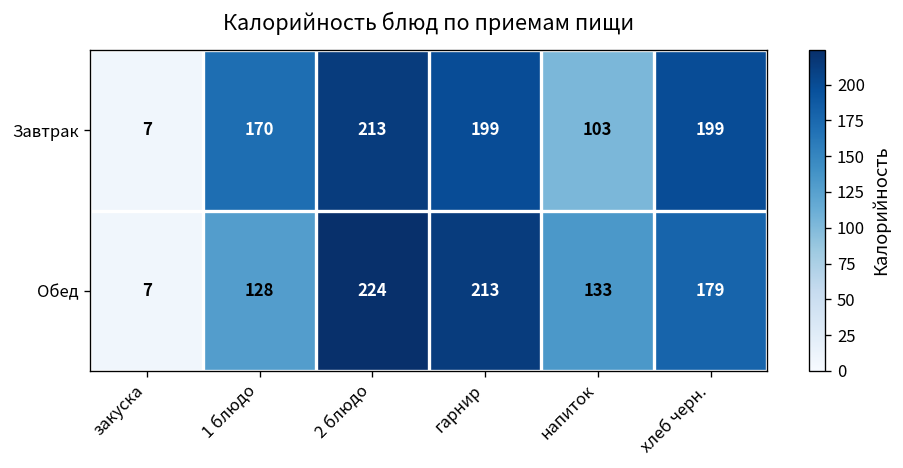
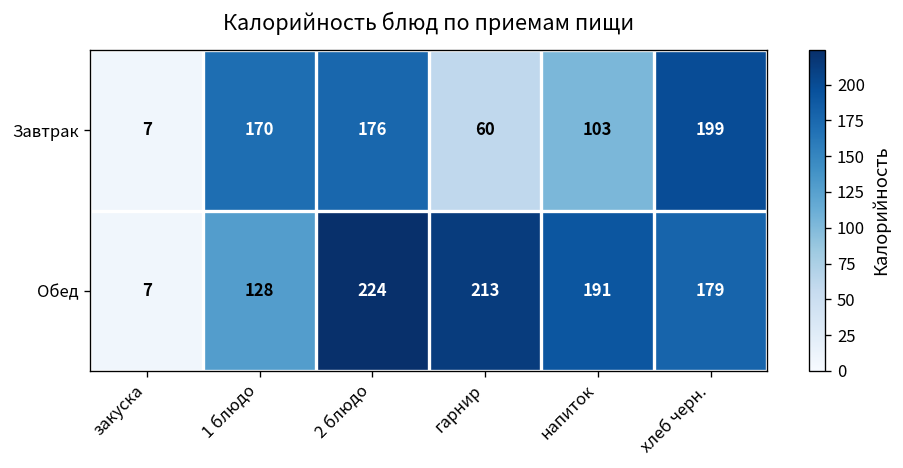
  {
    "Завтрак": {
      "закуска": 7,
      "1 блюдо": 170,
-     "2 блюдо": 213,
-     "гарнир": 199,
+     "2 блюдо": 176,
+     "гарнир": 60,
      "напиток": 103,
      "хлеб черн.": 199
    },
    "Обед": {
      "закуска": 7,
      "1 блюдо": 128,
      "2 блюдо": 224,
      "гарнир": 213,
-     "напиток": 133,
+     "напиток": 191,
      "хлеб черн.": 179
    }
  }
